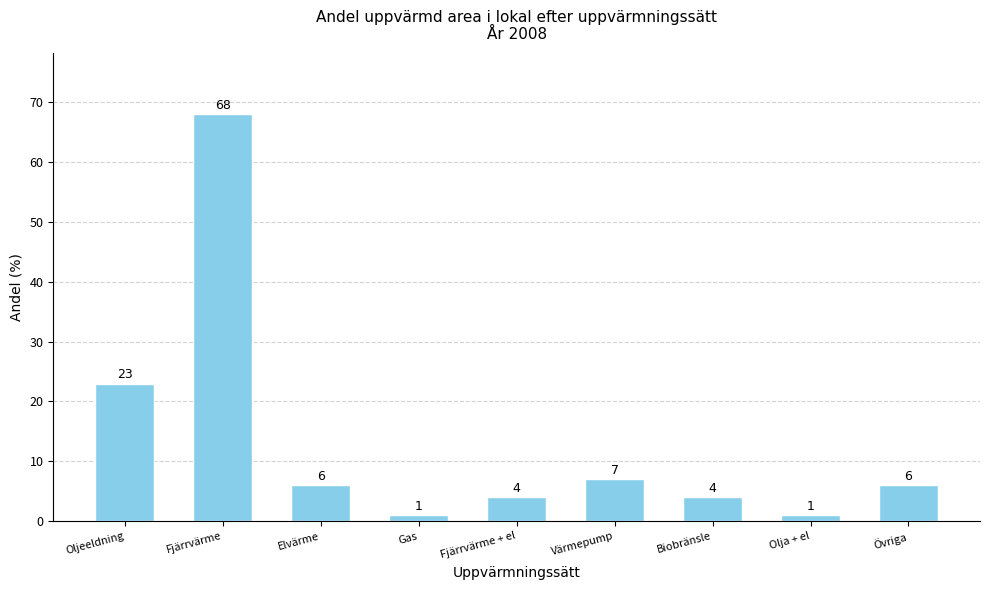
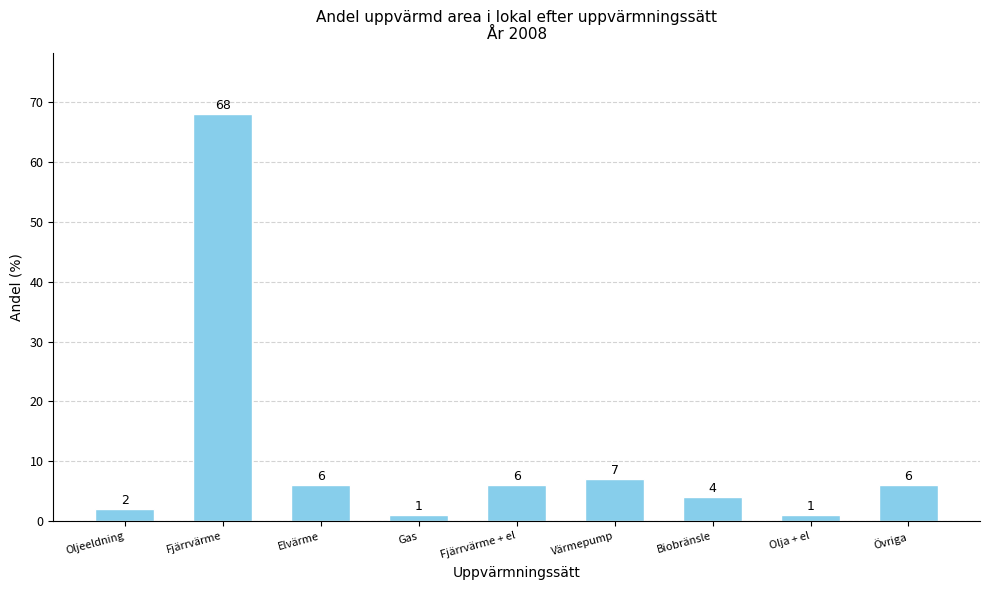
  {
-   "Oljeeldning": 23,
+   "Oljeeldning": 2,
    "Fjärrvärme": 68,
    "Elvärme": 6,
    "Gas": 1,
-   "Fjärrvärme + el": 4,
+   "Fjärrvärme + el": 6,
    "Värmepump": 7,
    "Biobränsle": 4,
    "Olja + el": 1,
    "Övriga": 6
  }
